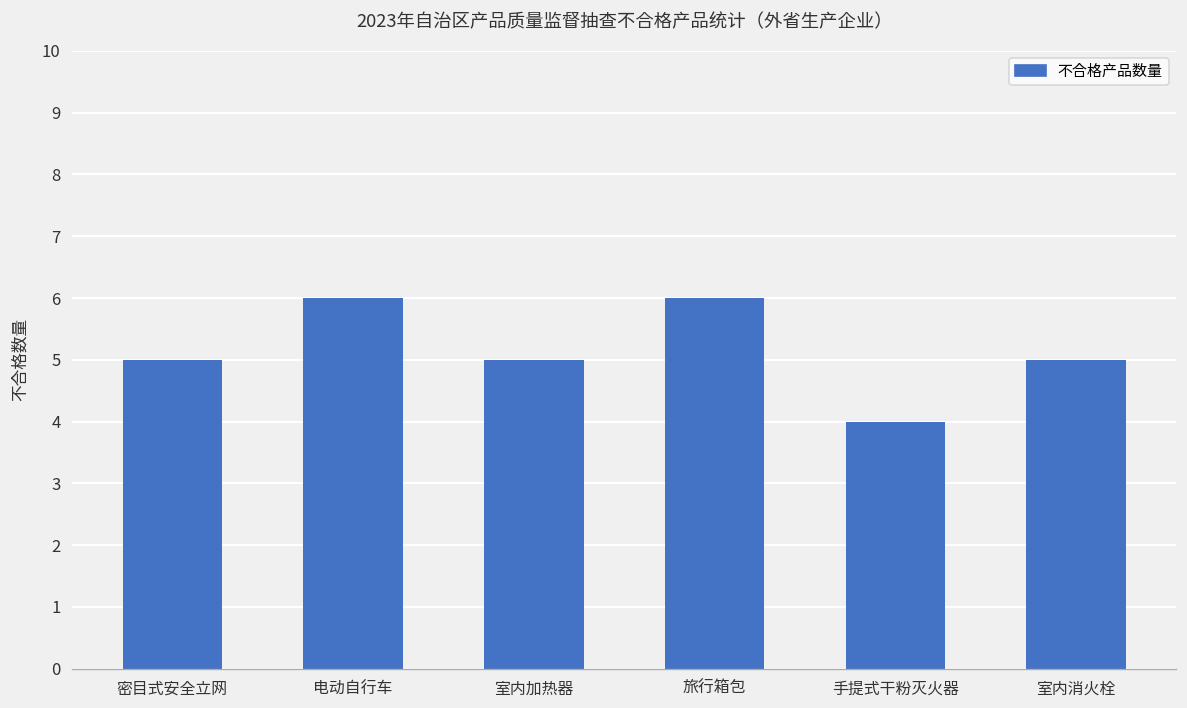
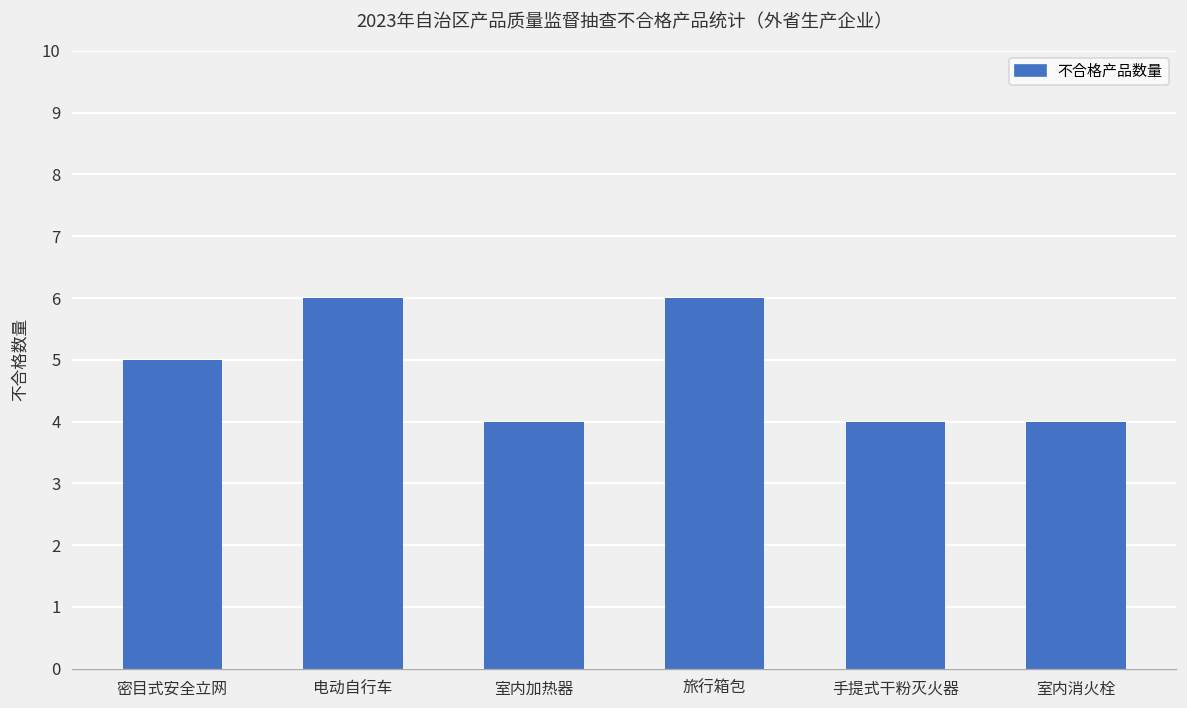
  {
    "密目式安全立网": 5,
    "电动自行车": 6,
-   "室内加热器": 5,
+   "室内加热器": 4,
    "旅行箱包": 6,
    "手提式干粉灭火器": 4,
-   "室内消火栓": 5
+   "室内消火栓": 4
  }
